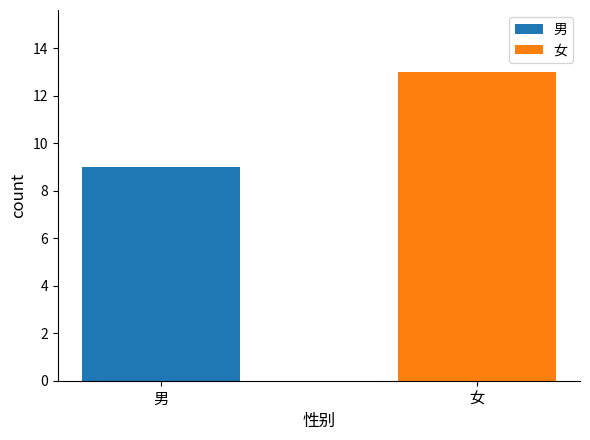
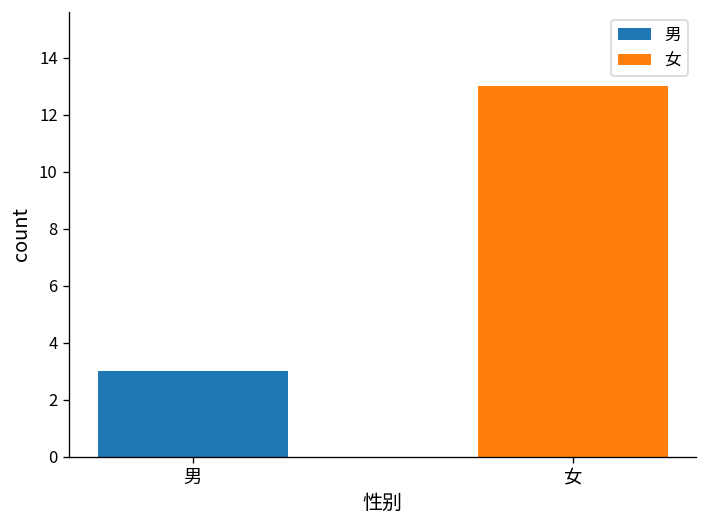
  {
-   "男": 9,
+   "男": 3,
    "女": 13
  }
